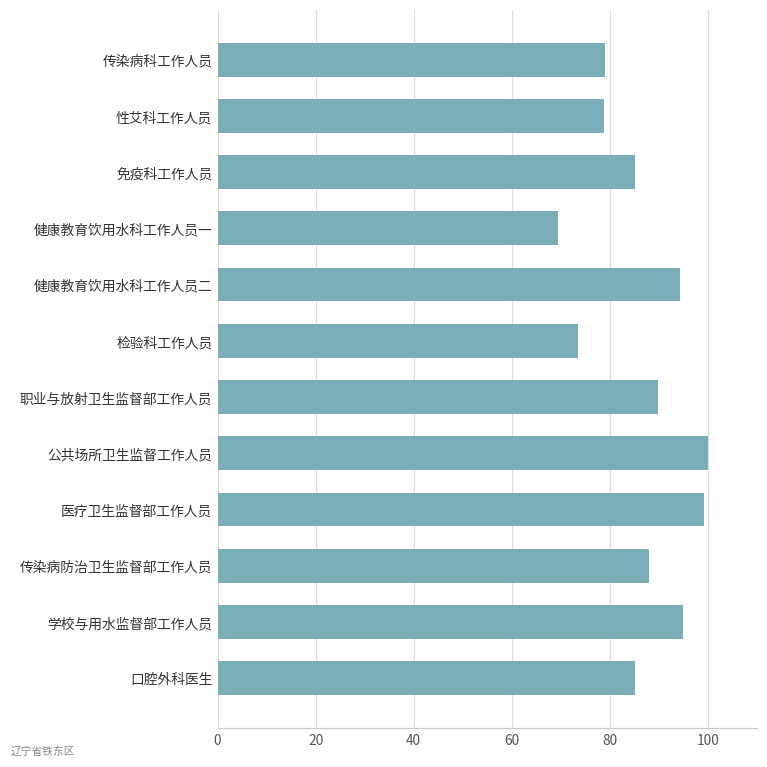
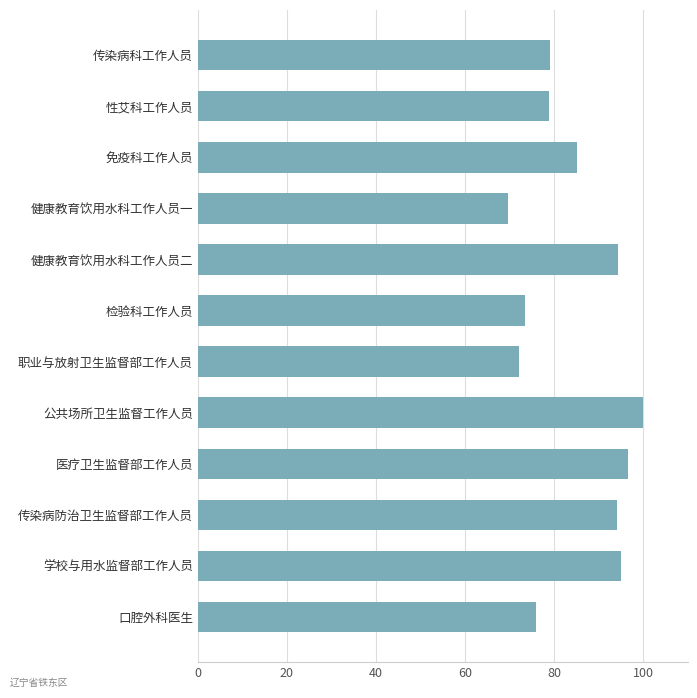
  {
    "传染病科工作人员": 79,
    "性艾科工作人员": 79,
    "免疫科工作人员": 85,
    "健康教育饮用水科工作人员一": 70,
    "健康教育饮用水科工作人员二": 94,
    "检验科工作人员": 74,
-   "职业与放射卫生监督部工作人员": 90,
+   "职业与放射卫生监督部工作人员": 72,
    "公共场所卫生监督工作人员": 100,
-   "医疗卫生监督部工作人员": 99,
-   "传染病防治卫生监督部工作人员": 88,
+   "医疗卫生监督部工作人员": 96,
+   "传染病防治卫生监督部工作人员": 94,
    "学校与用水监督部工作人员": 95,
-   "口腔外科医生": 85
+   "口腔外科医生": 76
  }
